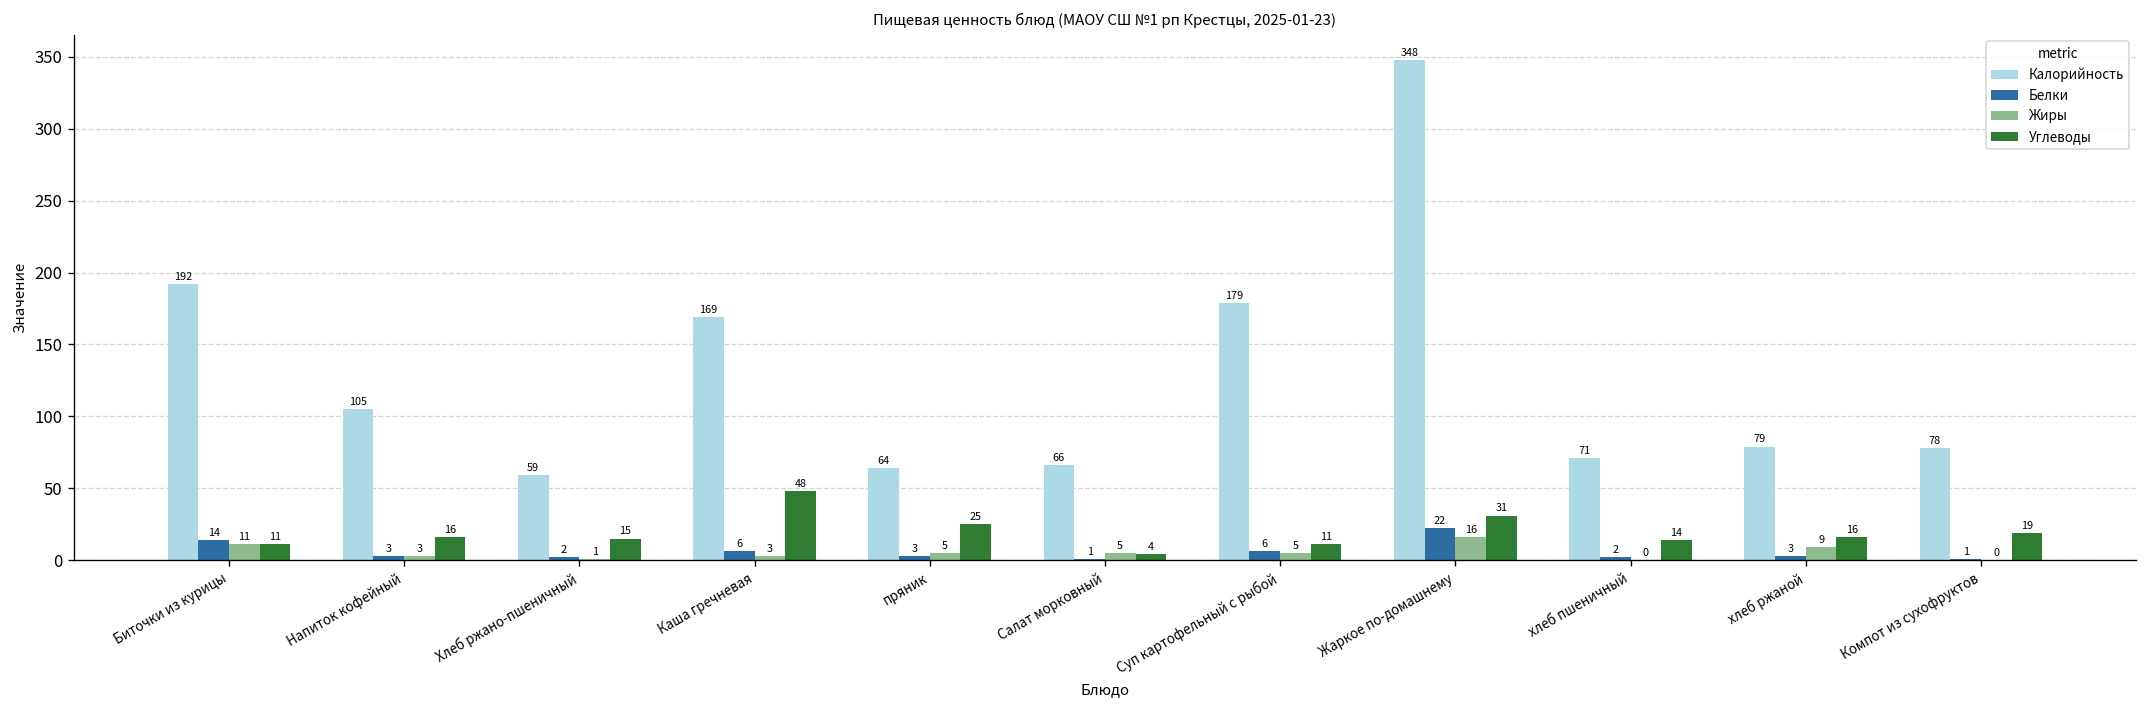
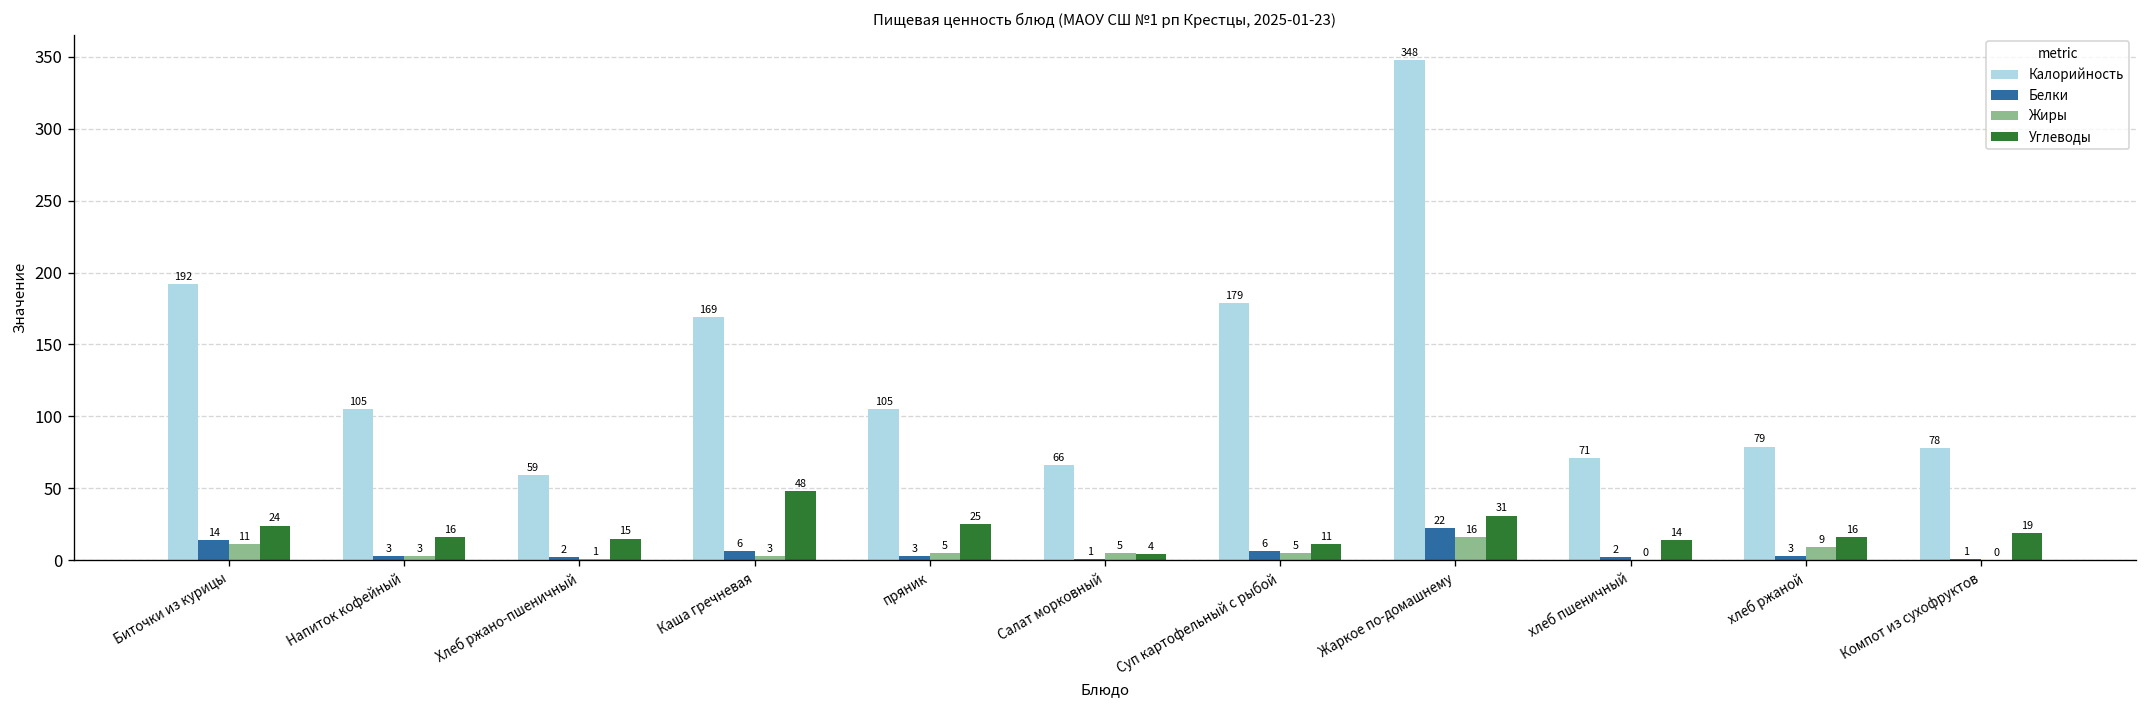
  {
    "Калорийность": {
      "Биточки из курицы": 192,
      "Напиток кофейный": 105,
      "Хлеб ржано-пшеничный": 59,
      "Каша гречневая": 169,
-     "пряник": 64,
+     "пряник": 105,
      "Салат морковный": 66,
      "Суп картофельный с рыбой": 179,
      "Жаркое по-домашнему": 348,
      "хлеб пшеничный": 71,
      "хлеб ржаной": 79,
      "Компот из сухофруктов": 78
    },
    "Белки": {
      "Биточки из курицы": 14,
      "Напиток кофейный": 3,
      "Хлеб ржано-пшеничный": 2,
      "Каша гречневая": 6,
      "пряник": 3,
      "Салат морковный": 1,
      "Суп картофельный с рыбой": 6,
      "Жаркое по-домашнему": 22,
      "хлеб пшеничный": 2,
      "хлеб ржаной": 3,
      "Компот из сухофруктов": 1
    },
    "Жиры": {
      "Биточки из курицы": 11,
      "Напиток кофейный": 3,
      "Хлеб ржано-пшеничный": 1,
      "Каша гречневая": 3,
      "пряник": 5,
      "Салат морковный": 5,
      "Суп картофельный с рыбой": 5,
      "Жаркое по-домашнему": 16,
      "хлеб пшеничный": 0,
      "хлеб ржаной": 9,
      "Компот из сухофруктов": 0
    },
    "Углеводы": {
-     "Биточки из курицы": 11,
+     "Биточки из курицы": 24,
      "Напиток кофейный": 16,
      "Хлеб ржано-пшеничный": 15,
      "Каша гречневая": 48,
      "пряник": 25,
      "Салат морковный": 4,
      "Суп картофельный с рыбой": 11,
      "Жаркое по-домашнему": 31,
      "хлеб пшеничный": 14,
      "хлеб ржаной": 16,
      "Компот из сухофруктов": 19
    }
  }
